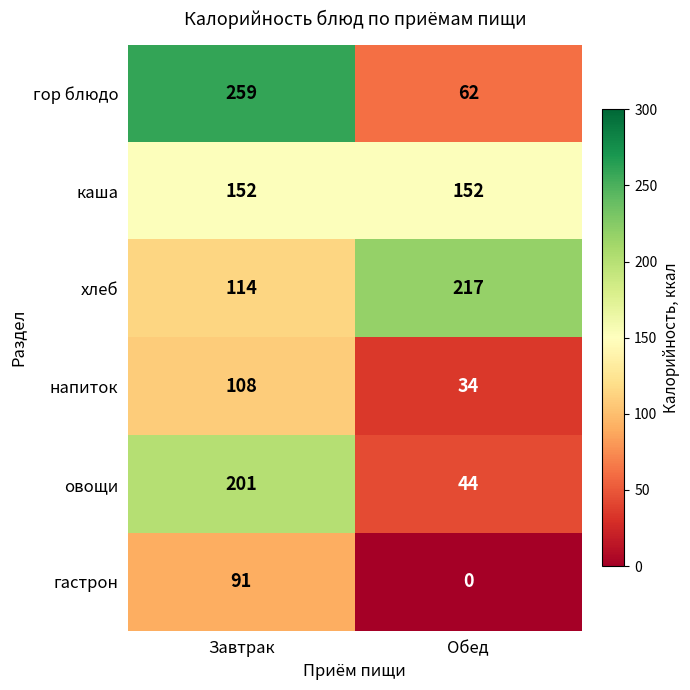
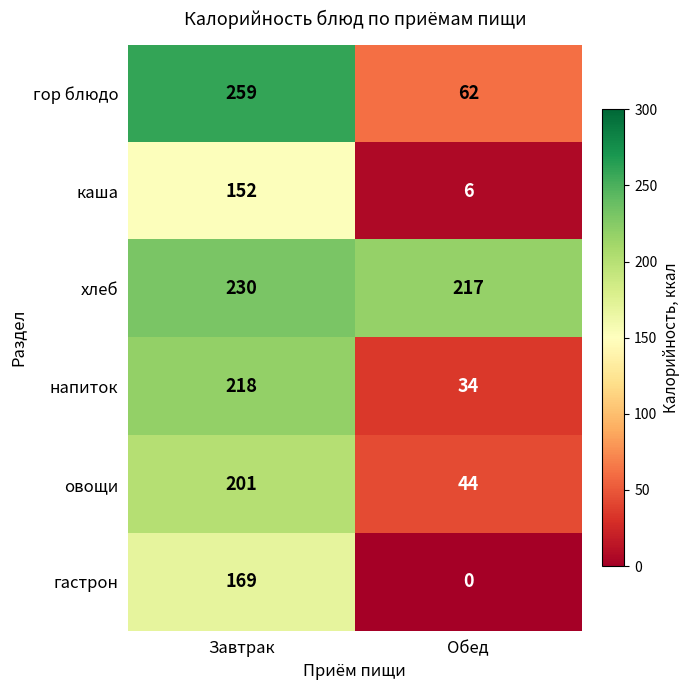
  {
    "гор блюдо": {
      "Завтрак": 259,
      "Обед": 62
    },
    "каша": {
      "Завтрак": 152,
-     "Обед": 152
+     "Обед": 6
    },
    "хлеб": {
-     "Завтрак": 114,
+     "Завтрак": 230,
      "Обед": 217
    },
    "напиток": {
-     "Завтрак": 108,
+     "Завтрак": 218,
      "Обед": 34
    },
    "овощи": {
      "Завтрак": 201,
      "Обед": 44
    },
    "гастрон": {
-     "Завтрак": 91,
+     "Завтрак": 169,
      "Обед": 0
    }
  }
